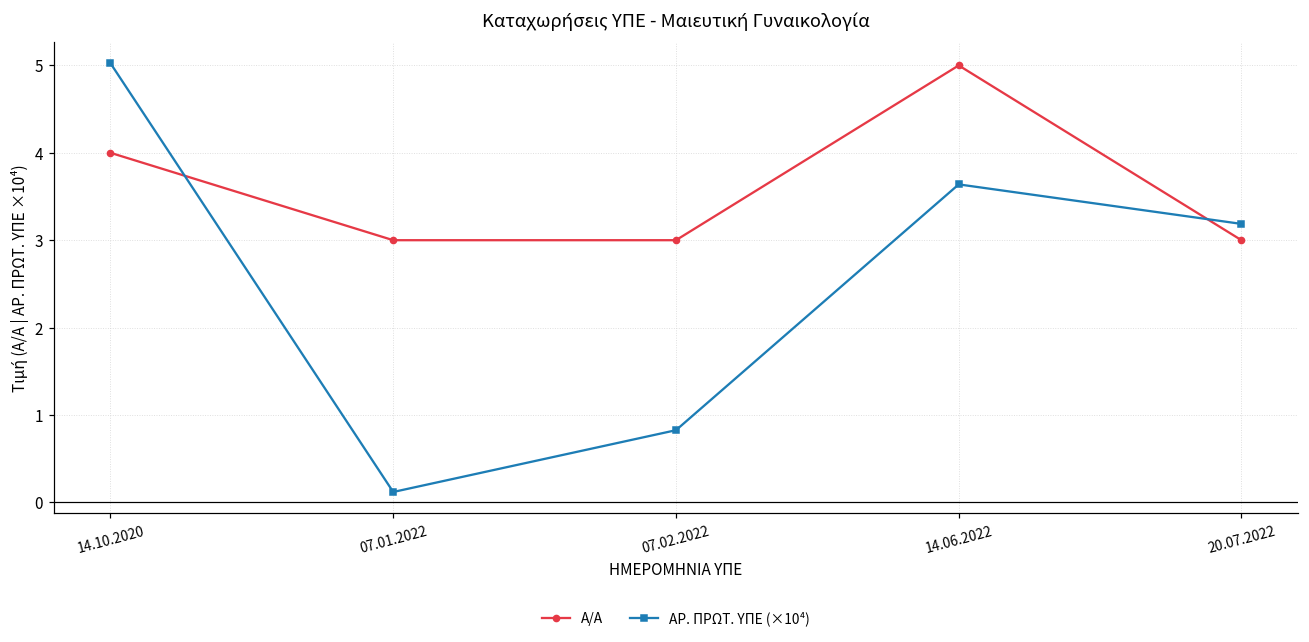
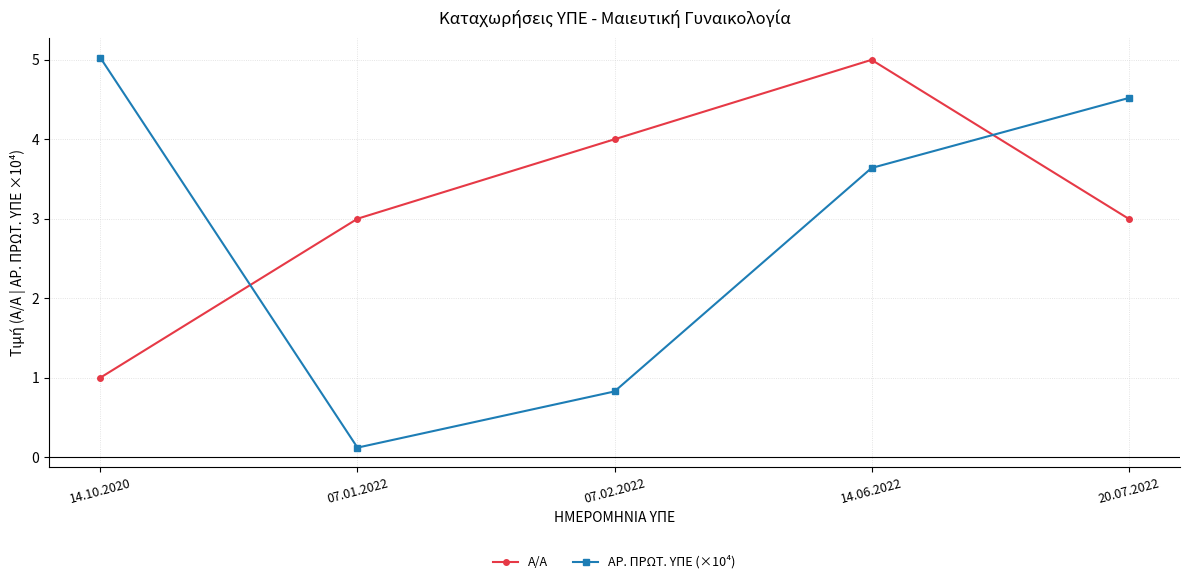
  {
    "Α/Α": {
-     "14.10.2020": 4,
+     "14.10.2020": 1,
      "07.01.2022": 3,
-     "07.02.2022": 3,
+     "07.02.2022": 4,
      "14.06.2022": 5,
      "20.07.2022": 3
    },
    "ΑΡ. ΠΡΩΤ. ΥΠΕ (×10⁴)": {
      "14.10.2020": 5.0,
      "07.01.2022": 0.1,
      "07.02.2022": 0.8,
      "14.06.2022": 3.6,
-     "20.07.2022": 3.2
+     "20.07.2022": 4.5
    }
  }
